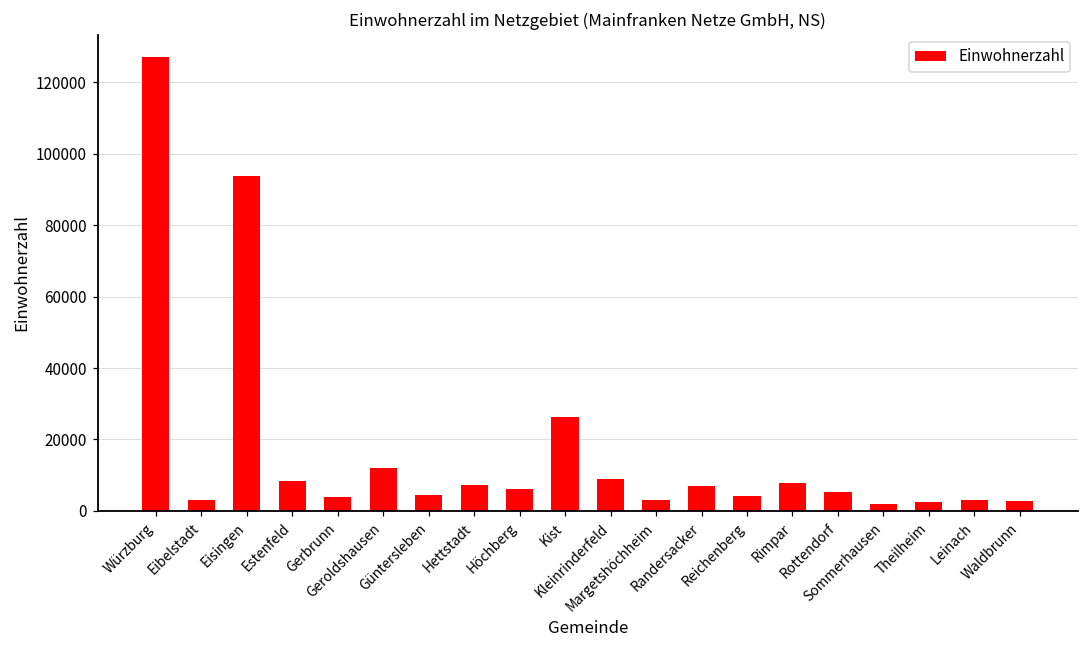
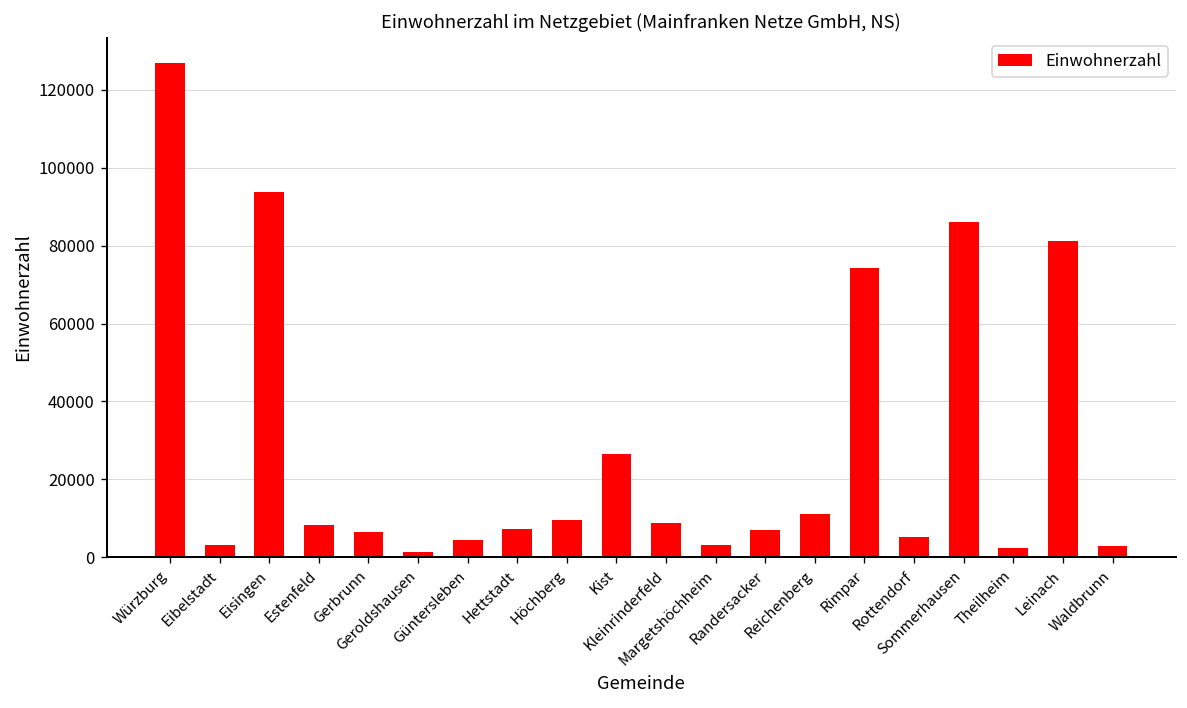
  {
    "Würzburg": 127000,
    "Eibelstadt": 3000,
    "Eisingen": 94000,
    "Estenfeld": 8000,
-   "Gerbrunn": 4000,
-   "Geroldshausen": 12000,
+   "Gerbrunn": 6000,
+   "Geroldshausen": 1000,
    "Güntersleben": 4000,
    "Hettstadt": 7000,
-   "Höchberg": 6000,
+   "Höchberg": 10000,
    "Kist": 26000,
    "Kleinrinderfeld": 9000,
    "Margetshöchheim": 3000,
    "Randersacker": 7000,
-   "Reichenberg": 4000,
-   "Rimpar": 8000,
+   "Reichenberg": 11000,
+   "Rimpar": 74000,
    "Rottendorf": 5000,
-   "Sommerhausen": 2000,
+   "Sommerhausen": 86000,
    "Theilheim": 2000,
-   "Leinach": 3000,
+   "Leinach": 81000,
    "Waldbrunn": 3000
  }
